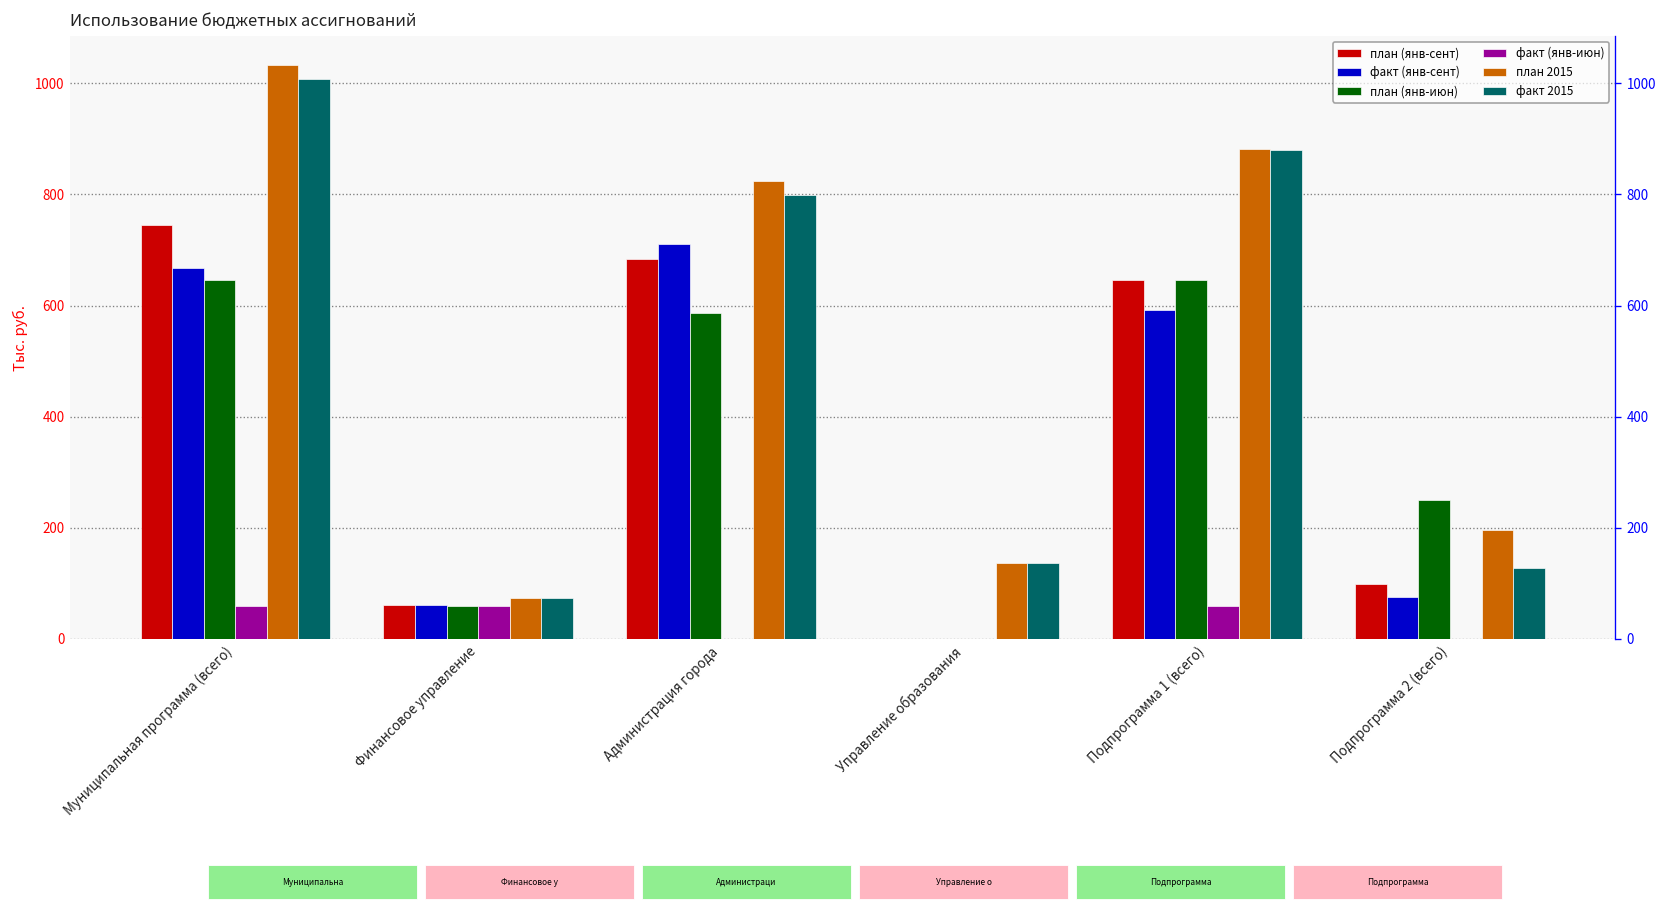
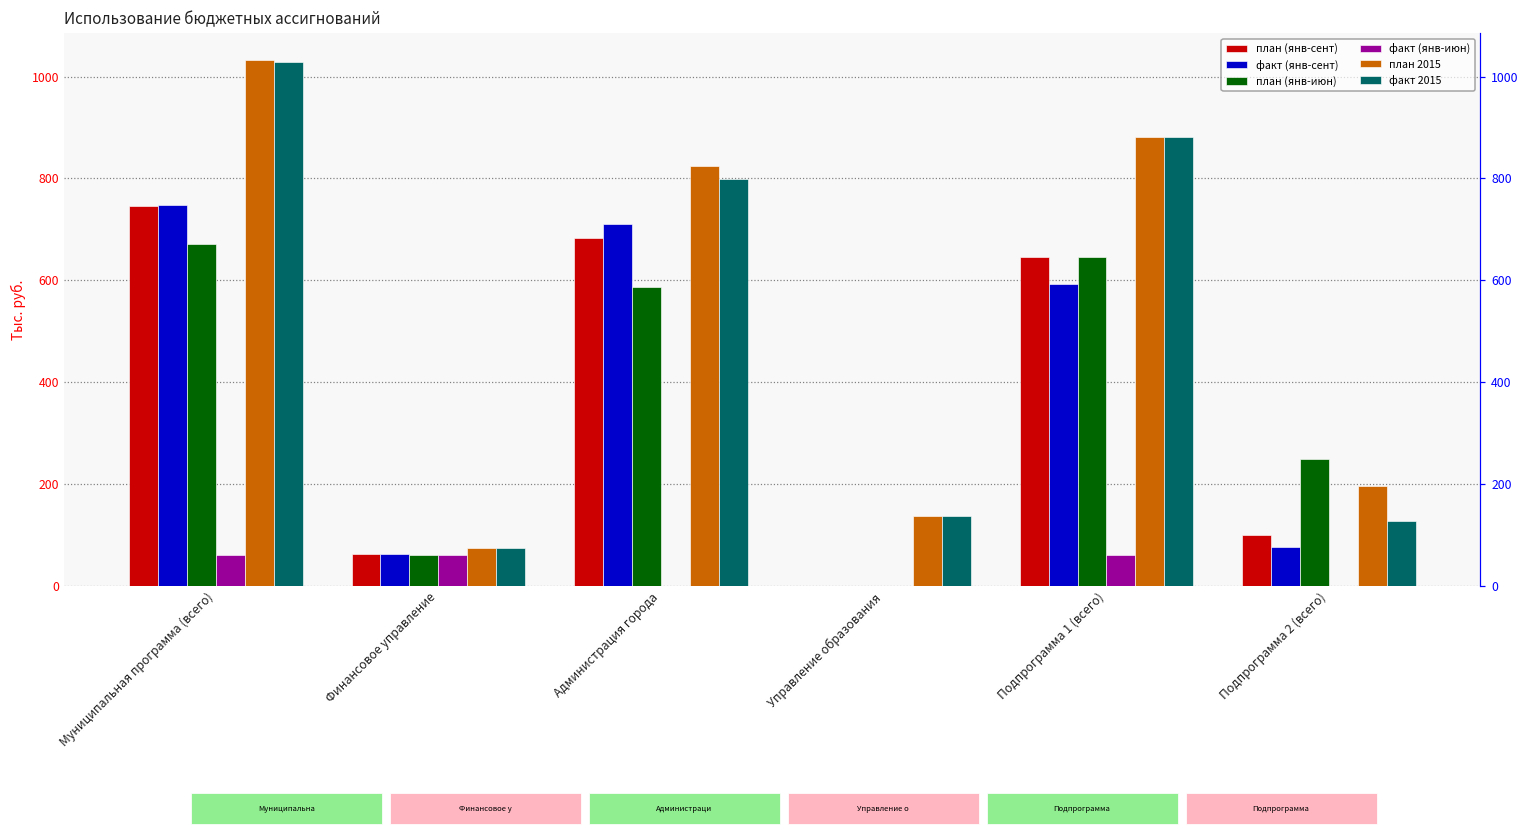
  {
    "план (янв-сент)": {
      "Муниципальная программа (всего)": 740,
      "Финансовое управление": 60,
      "Администрация города": 680,
      "Управление образования": 0,
      "Подпрограмма 1 (всего)": 650,
      "Подпрограмма 2 (всего)": 100
    },
    "факт (янв-сент)": {
-     "Муниципальная программа (всего)": 670,
+     "Муниципальная программа (всего)": 750,
      "Финансовое управление": 60,
      "Администрация города": 710,
      "Управление образования": 0,
      "Подпрограмма 1 (всего)": 590,
      "Подпрограмма 2 (всего)": 80
    },
    "план (янв-июн)": {
-     "Муниципальная программа (всего)": 650,
+     "Муниципальная программа (всего)": 670,
      "Финансовое управление": 60,
      "Администрация города": 590,
      "Управление образования": 0,
      "Подпрограмма 1 (всего)": 650,
      "Подпрограмма 2 (всего)": 250
    },
    "факт (янв-июн)": {
      "Муниципальная программа (всего)": 60,
      "Финансовое управление": 60,
      "Администрация города": 0,
      "Управление образования": 0,
      "Подпрограмма 1 (всего)": 60,
      "Подпрограмма 2 (всего)": 0
    },
    "план 2015": {
      "Муниципальная программа (всего)": 1030,
      "Финансовое управление": 70,
      "Администрация города": 820,
      "Управление образования": 140,
      "Подпрограмма 1 (всего)": 880,
      "Подпрограмма 2 (всего)": 200
    },
    "факт 2015": {
-     "Муниципальная программа (всего)": 1010,
+     "Муниципальная программа (всего)": 1030,
      "Финансовое управление": 70,
      "Администрация города": 800,
      "Управление образования": 140,
      "Подпрограмма 1 (всего)": 880,
      "Подпрограмма 2 (всего)": 130
    }
  }
